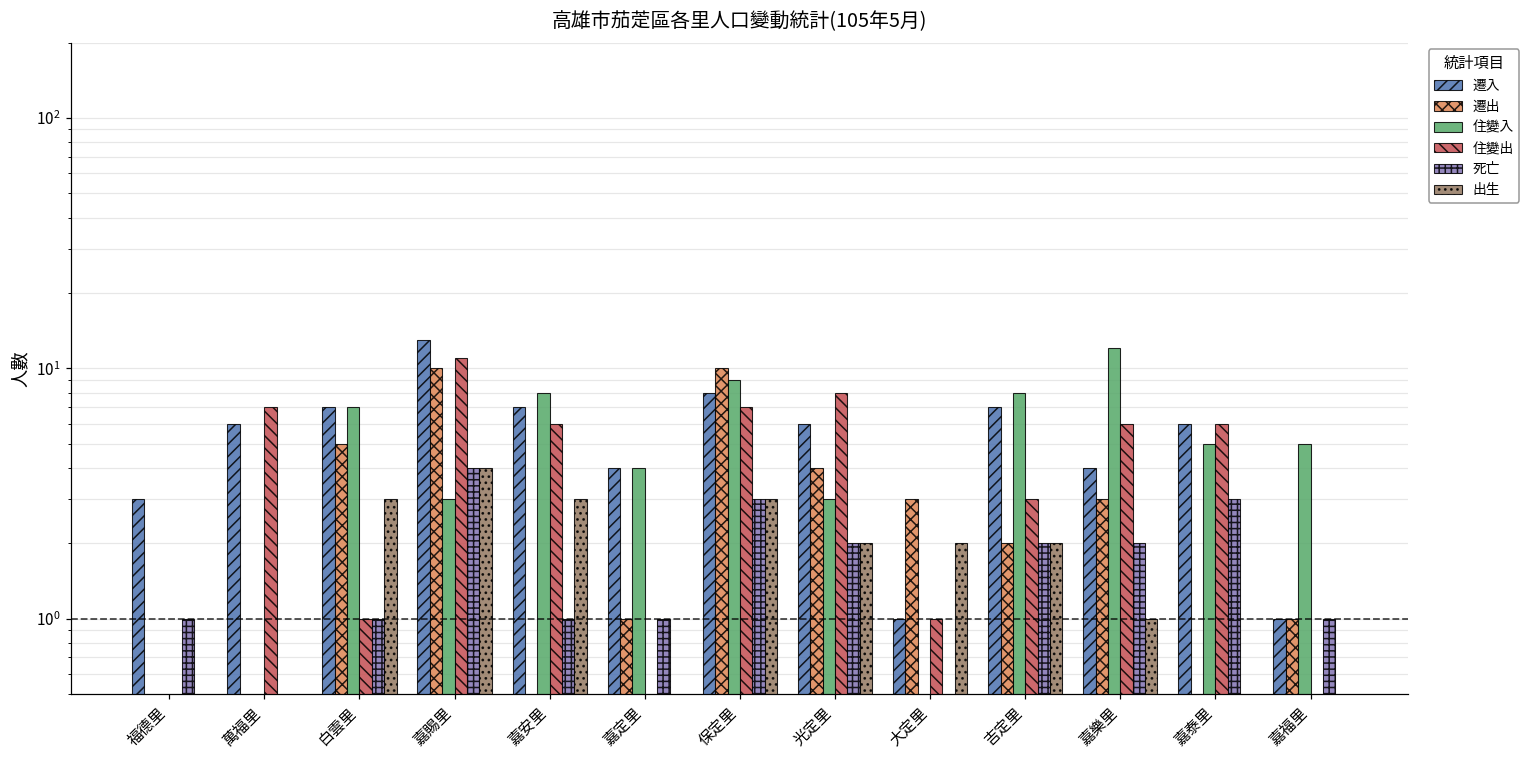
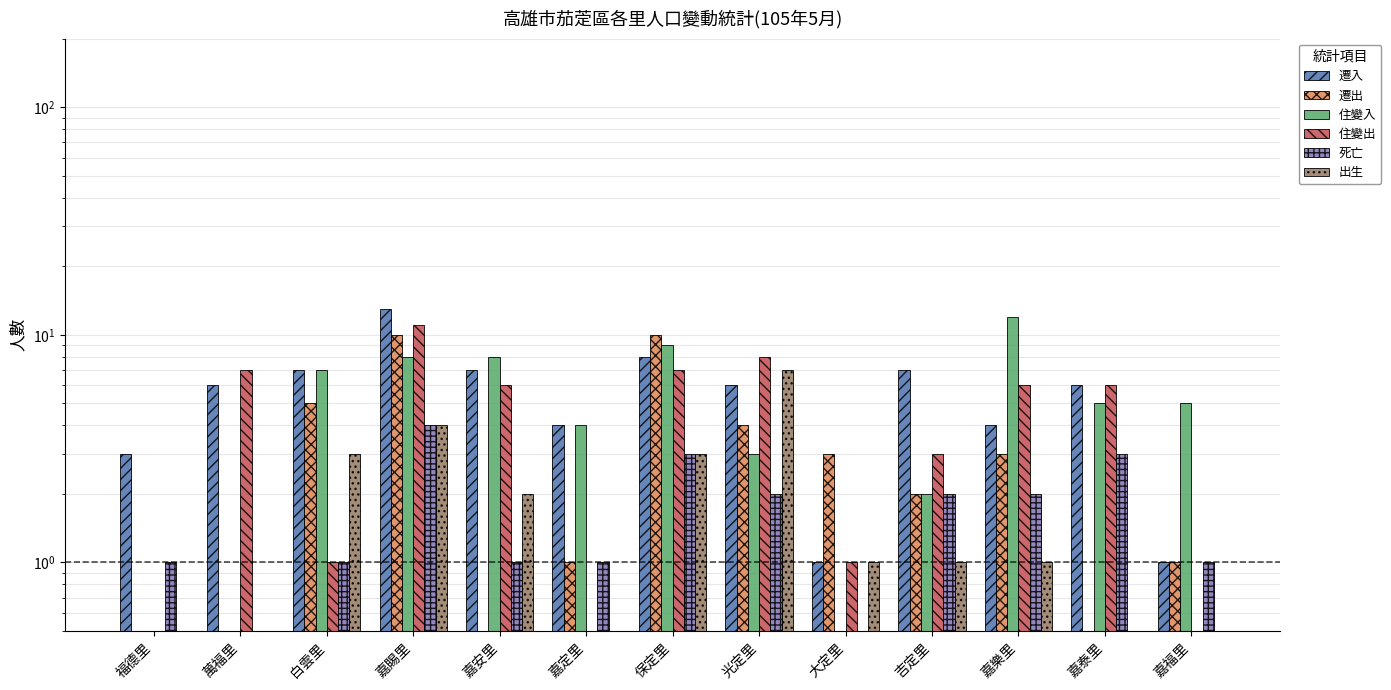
  {
    "住變入": {
      "白雲里": 7,
-     "嘉賜里": 3,
+     "嘉賜里": 8,
      "嘉安里": 8,
      "嘉定里": 4,
      "保定里": 9,
      "光定里": 3,
-     "吉定里": 8,
+     "吉定里": 2,
      "嘉樂里": 12,
      "嘉泰里": 5,
      "嘉福里": 5
    },
    "出生": {
      "白雲里": 3,
      "嘉賜里": 4,
-     "嘉安里": 3,
+     "嘉安里": 2,
      "保定里": 3,
-     "光定里": 2,
-     "大定里": 2,
-     "吉定里": 2,
+     "光定里": 7,
+     "大定里": 1,
+     "吉定里": 1,
      "嘉樂里": 1
    }
  }
